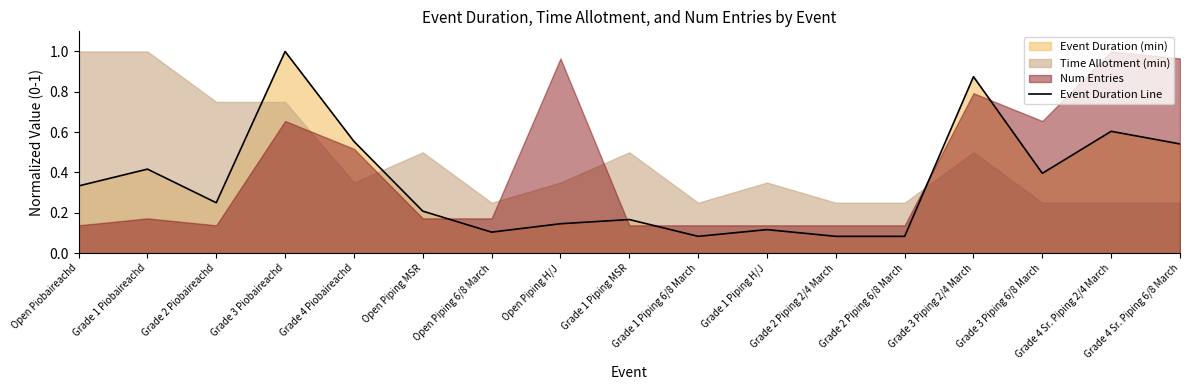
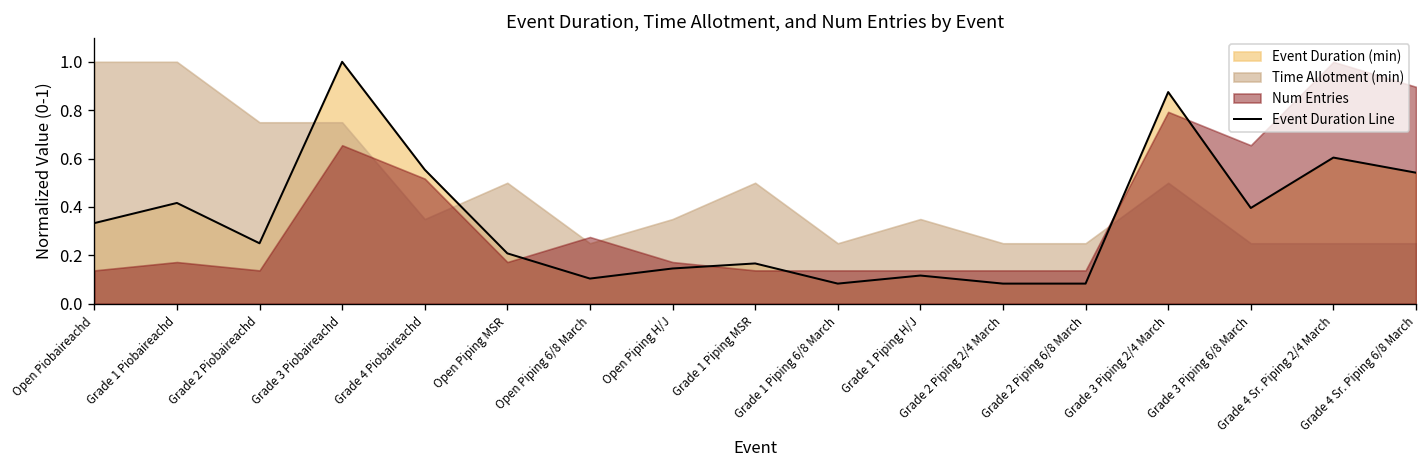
  {
    "Num Entries": {
      "Open Piobaireachd": 0.14,
      "Grade 1 Piobaireachd": 0.17,
      "Grade 2 Piobaireachd": 0.14,
      "Grade 3 Piobaireachd": 0.66,
      "Grade 4 Piobaireachd": 0.52,
      "Open Piping MSR": 0.17,
-     "Open Piping 6/8 March": 0.17,
-     "Open Piping H/J": 0.97,
+     "Open Piping 6/8 March": 0.28,
+     "Open Piping H/J": 0.17,
      "Grade 1 Piping MSR": 0.14,
      "Grade 1 Piping 6/8 March": 0.14,
      "Grade 1 Piping H/J": 0.14,
      "Grade 2 Piping 2/4 March": 0.14,
      "Grade 2 Piping 6/8 March": 0.14,
      "Grade 3 Piping 2/4 March": 0.79,
      "Grade 3 Piping 6/8 March": 0.66,
-     "Grade 4 Sr. Piping 6/8 March": 0.97
+     "Grade 4 Sr. Piping 6/8 March": 0.90
    }
  }
